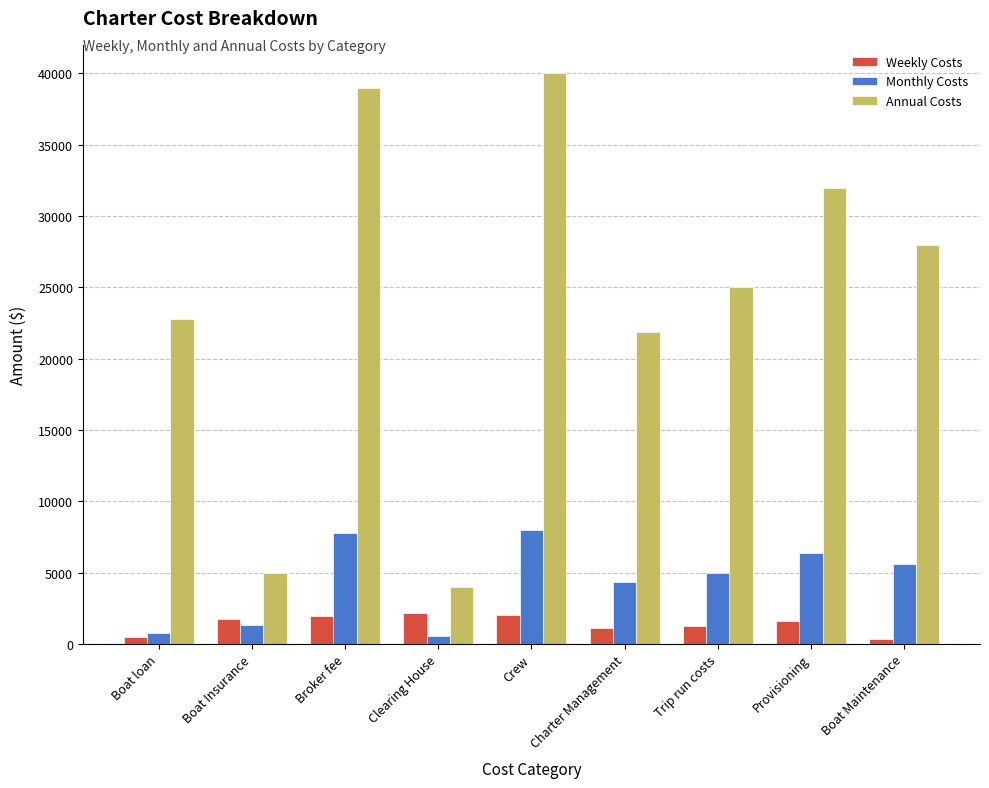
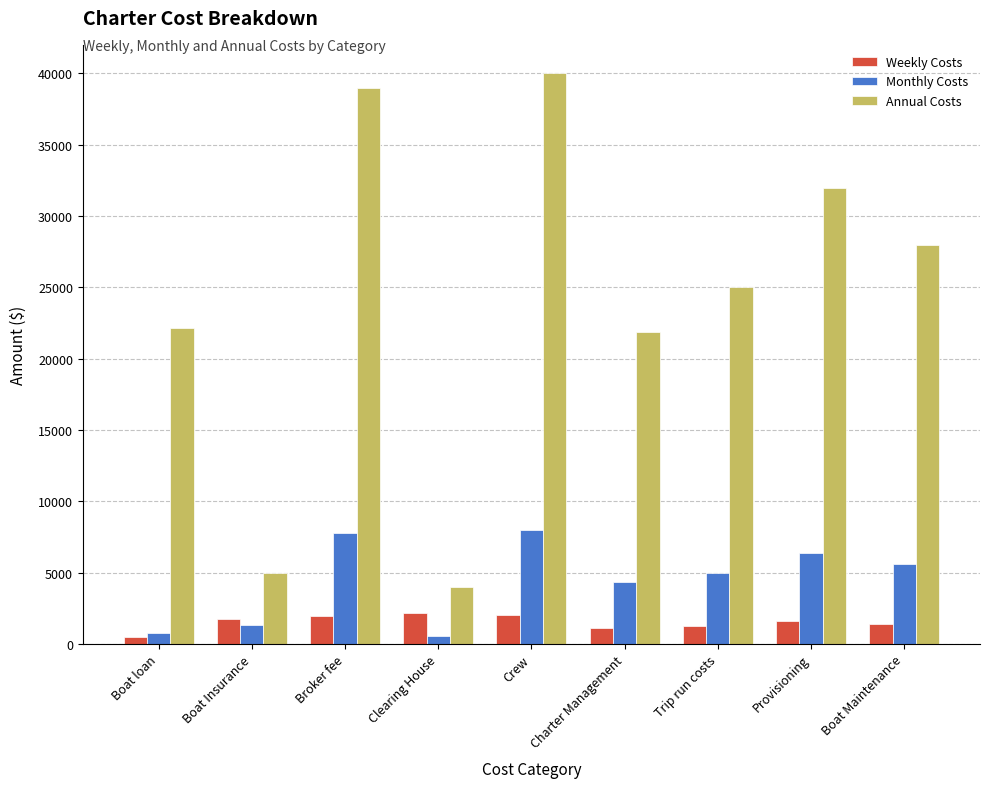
  {
    "Weekly Costs": {
      "Boat loan": 500,
      "Boat Insurance": 1800,
      "Broker fee": 2000,
      "Clearing House": 2200,
      "Crew": 2000,
      "Charter Management": 1100,
      "Trip run costs": 1300,
      "Provisioning": 1600,
-     "Boat Maintenance": 400
+     "Boat Maintenance": 1400
    },
    "Monthly Costs": {
      "Boat loan": 800,
      "Boat Insurance": 1400,
      "Broker fee": 7800,
      "Clearing House": 600,
      "Crew": 8000,
      "Charter Management": 4400,
      "Trip run costs": 5000,
      "Provisioning": 6400,
      "Boat Maintenance": 5600
    },
    "Annual Costs": {
-     "Boat loan": 22800,
+     "Boat loan": 22200,
      "Boat Insurance": 5000,
      "Broker fee": 39000,
      "Clearing House": 4000,
      "Crew": 40000,
      "Charter Management": 21900,
      "Trip run costs": 25000,
      "Provisioning": 32000,
      "Boat Maintenance": 28000
    }
  }
